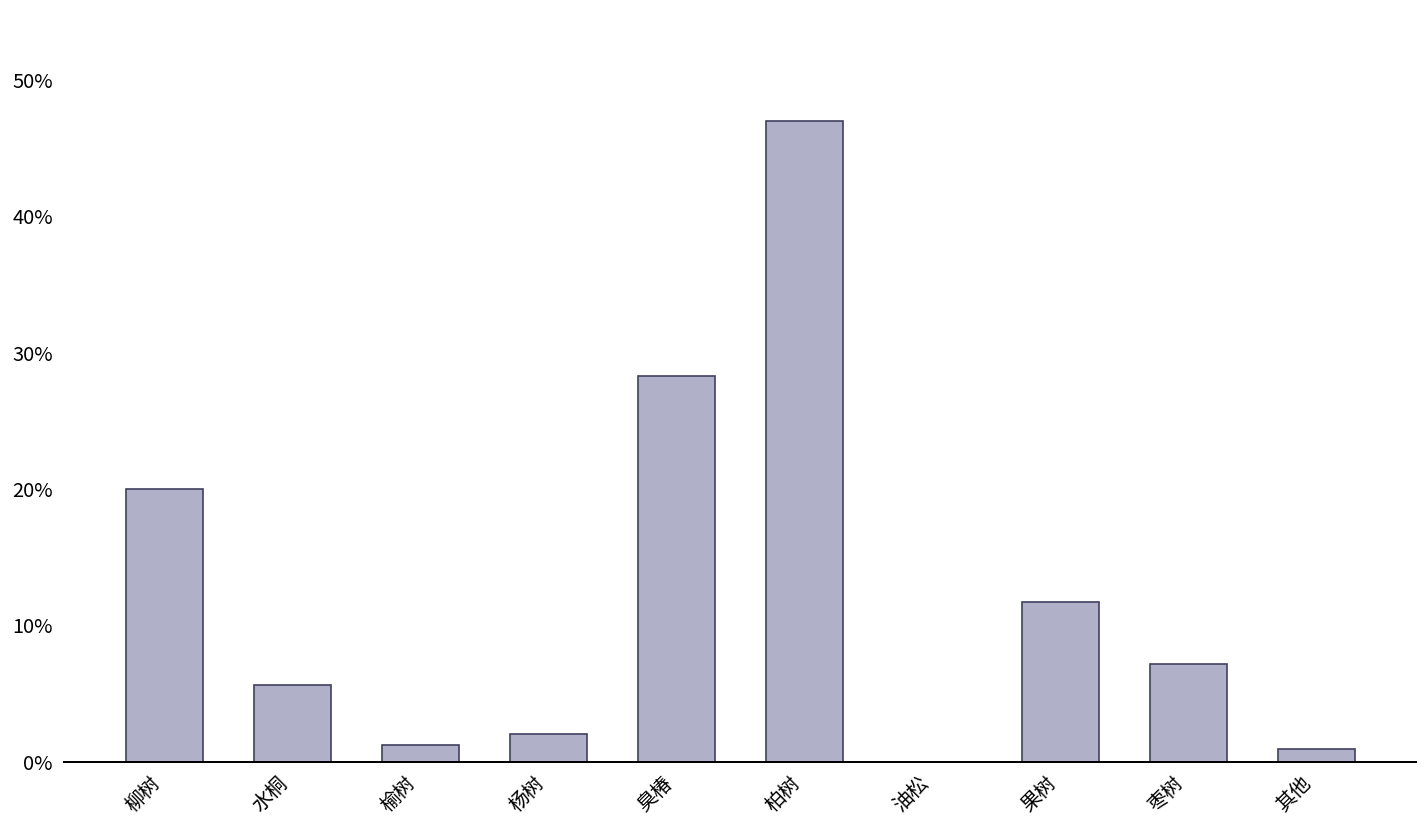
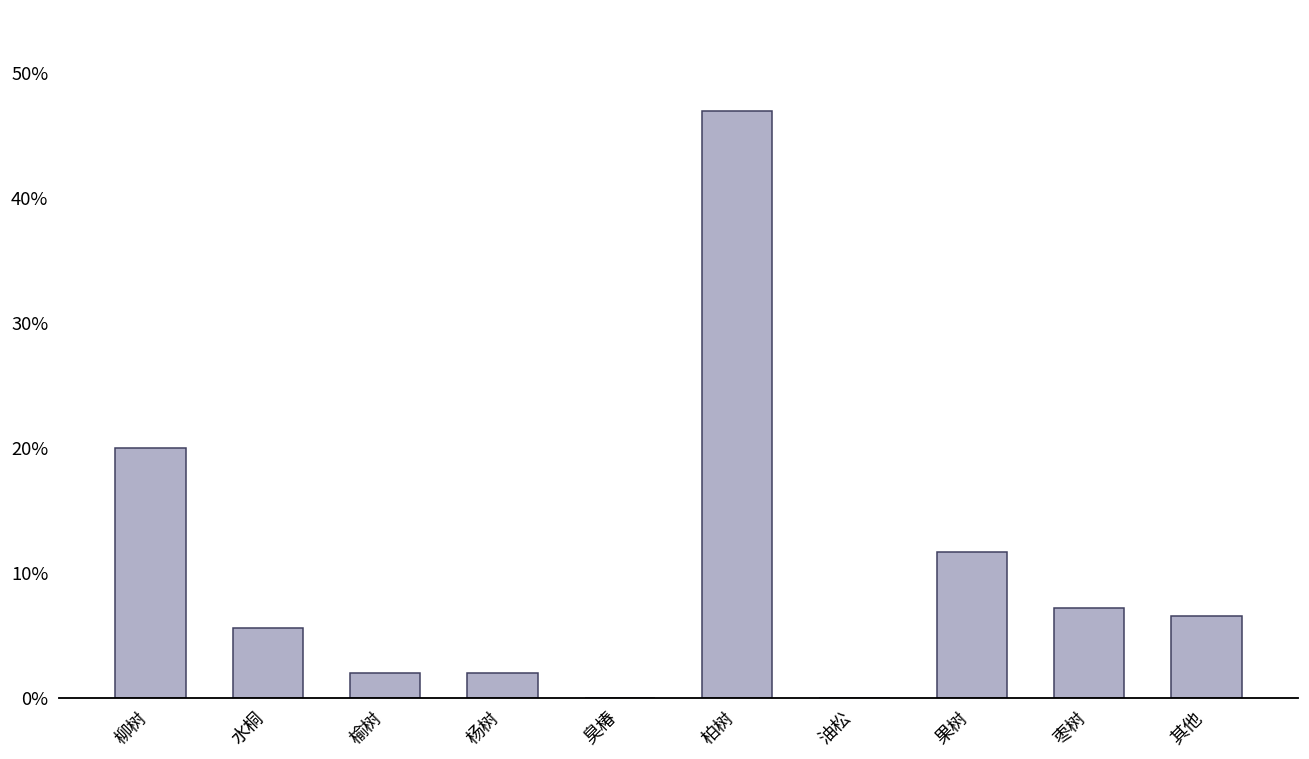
  {
    "柳树": "20.0%",
    "水桐": "5.6%",
-   "榆树": "1.2%",
+   "榆树": "2.0%",
    "杨树": "2.0%",
-   "臭椿": "28.3%",
+   "臭椿": "0.1%",
    "柏树": "47.0%",
    "果树": "11.7%",
    "枣树": "7.2%",
-   "其他": "0.9%"
+   "其他": "6.6%"
  }
